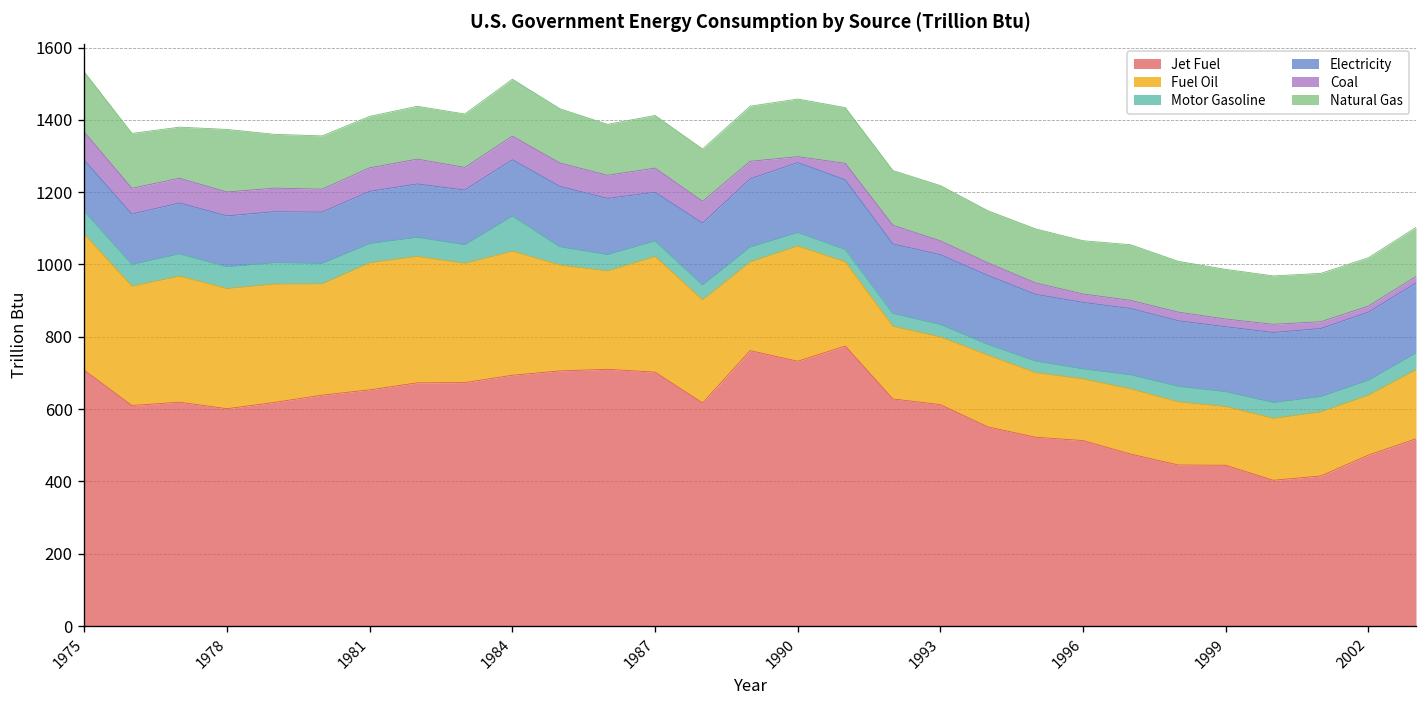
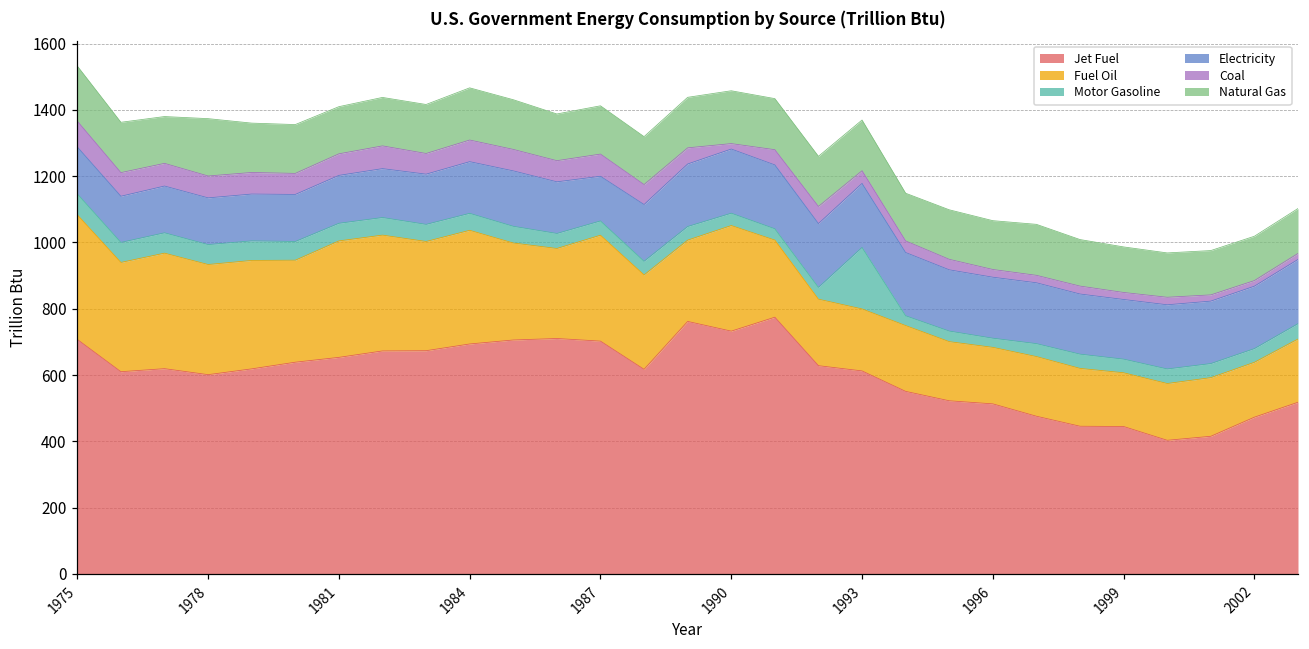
  {
    "Jet Fuel": {
      "1975": 710,
      "1978": 600,
      "1981": 650,
      "1984": 690,
      "1987": 700,
      "1990": 730,
      "1993": 610,
      "1996": 510,
      "1999": 440,
      "2002": 470
    },
    "Fuel Oil": {
      "1975": 380,
      "1978": 330,
      "1981": 350,
      "1984": 340,
      "1987": 320,
      "1990": 320,
      "1993": 190,
      "1996": 170,
      "1999": 160,
      "2002": 170
    },
    "Motor Gasoline": {
      "1975": 60,
      "1978": 60,
      "1981": 50,
-     "1984": 100,
+     "1984": 50,
      "1987": 40,
      "1990": 40,
-     "1993": 30,
+     "1993": 190,
      "1996": 30,
      "1999": 40,
      "2002": 40
    },
    "Electricity": {
      "1975": 140,
      "1978": 140,
      "1981": 140,
      "1984": 160,
      "1987": 130,
      "1990": 190,
      "1993": 190,
      "1996": 180,
      "1999": 180,
      "2002": 190
    },
    "Coal": {
      "1975": 80,
      "1978": 70,
      "1981": 70,
      "1984": 70,
      "1987": 70,
      "1990": 20,
      "1993": 40,
      "1996": 20,
      "1999": 20,
      "2002": 20
    },
    "Natural Gas": {
      "1975": 170,
      "1978": 170,
      "1981": 140,
      "1984": 160,
      "1987": 150,
      "1990": 160,
      "1993": 150,
      "1996": 150,
      "1999": 140,
      "2002": 130
    }
  }
